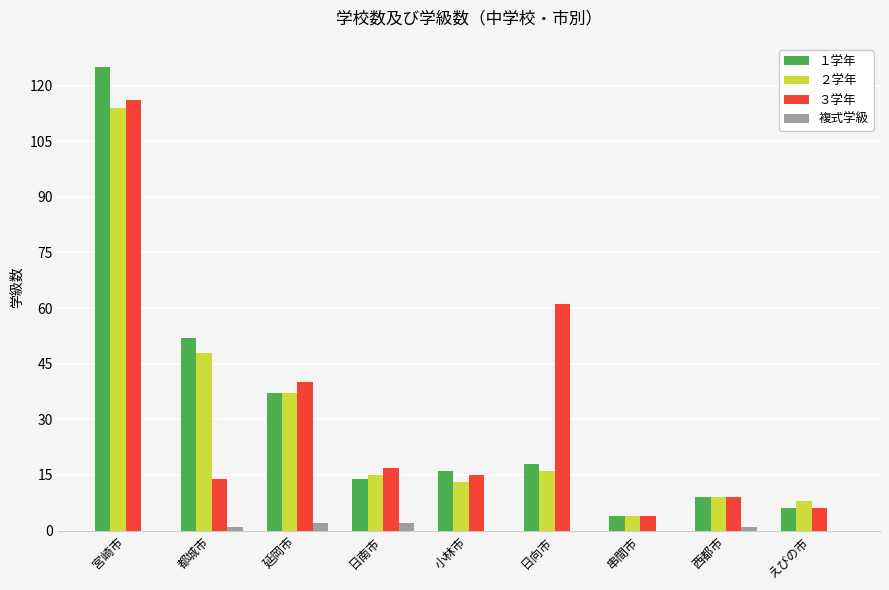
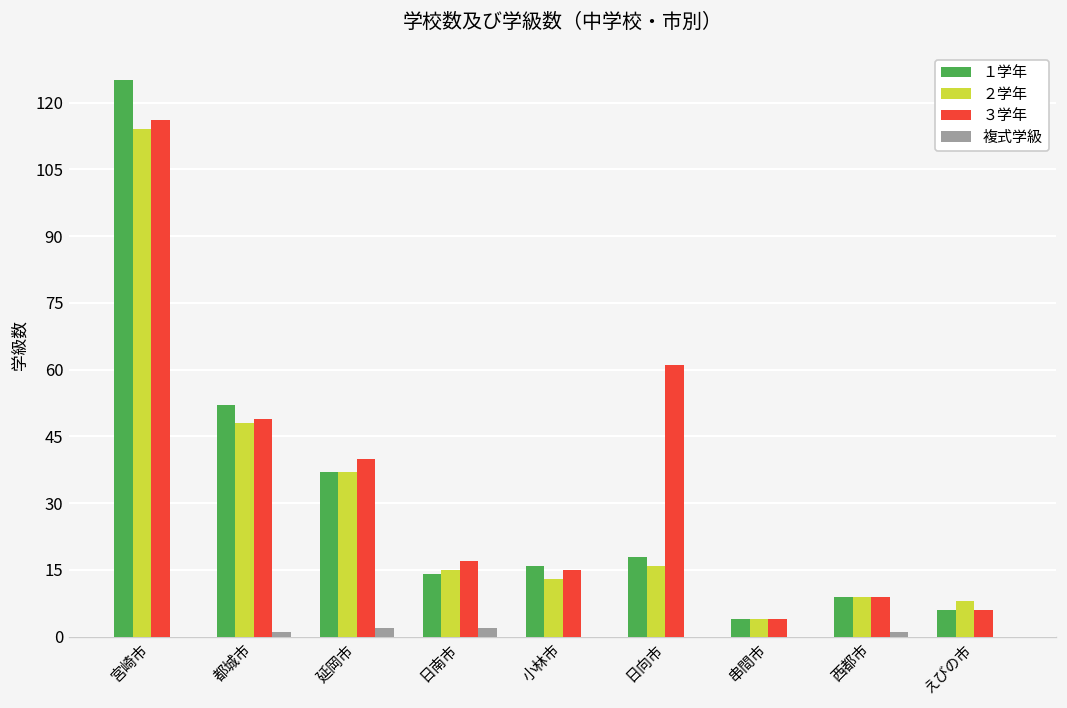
  {
    "１学年": {
      "宮崎市": 125,
      "都城市": 52,
      "延岡市": 37,
      "日南市": 14,
      "小林市": 16,
      "日向市": 18,
      "串間市": 4,
      "西都市": 9,
      "えびの市": 6
    },
    "２学年": {
      "宮崎市": 114,
      "都城市": 48,
      "延岡市": 37,
      "日南市": 15,
      "小林市": 13,
      "日向市": 16,
      "串間市": 4,
      "西都市": 9,
      "えびの市": 8
    },
    "３学年": {
      "宮崎市": 116,
-     "都城市": 14,
+     "都城市": 49,
      "延岡市": 40,
      "日南市": 17,
      "小林市": 15,
      "日向市": 61,
      "串間市": 4,
      "西都市": 9,
      "えびの市": 6
    },
    "複式学級": {
      "宮崎市": 0,
      "都城市": 1,
      "延岡市": 2,
      "日南市": 2,
      "小林市": 0,
      "日向市": 0,
      "串間市": 0,
      "西都市": 1,
      "えびの市": 0
    }
  }
